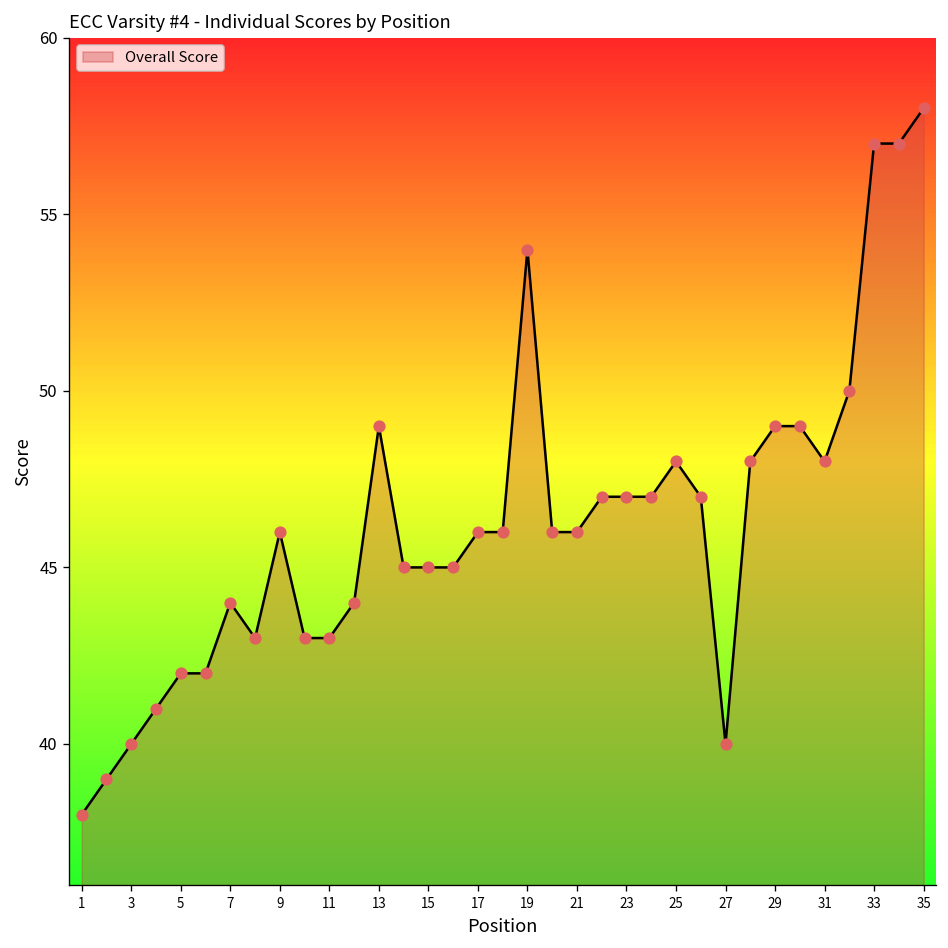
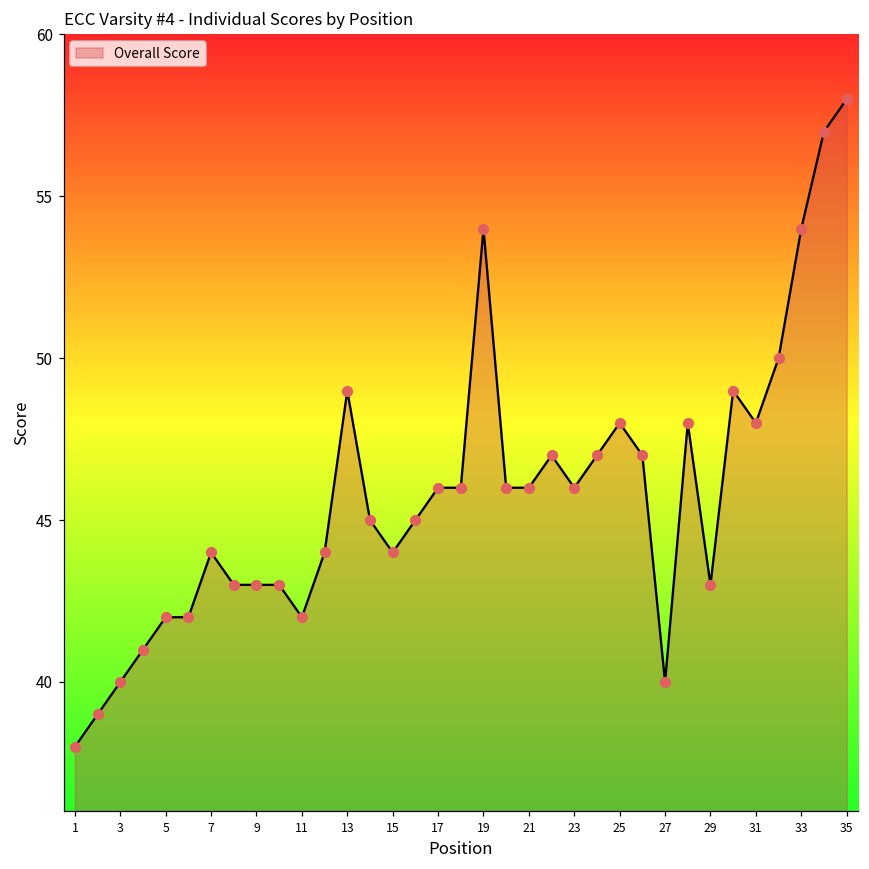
  {
    "1": 38,
    "3": 40,
    "5": 42,
    "7": 44,
-   "9": 46,
-   "11": 43,
+   "9": 43,
+   "11": 42,
    "13": 49,
-   "15": 45,
+   "15": 44,
    "17": 46,
    "19": 54,
    "21": 46,
-   "23": 47,
+   "23": 46,
    "25": 48,
    "27": 40,
-   "29": 49,
+   "29": 43,
    "31": 48,
-   "33": 57,
+   "33": 54,
    "35": 58
  }
